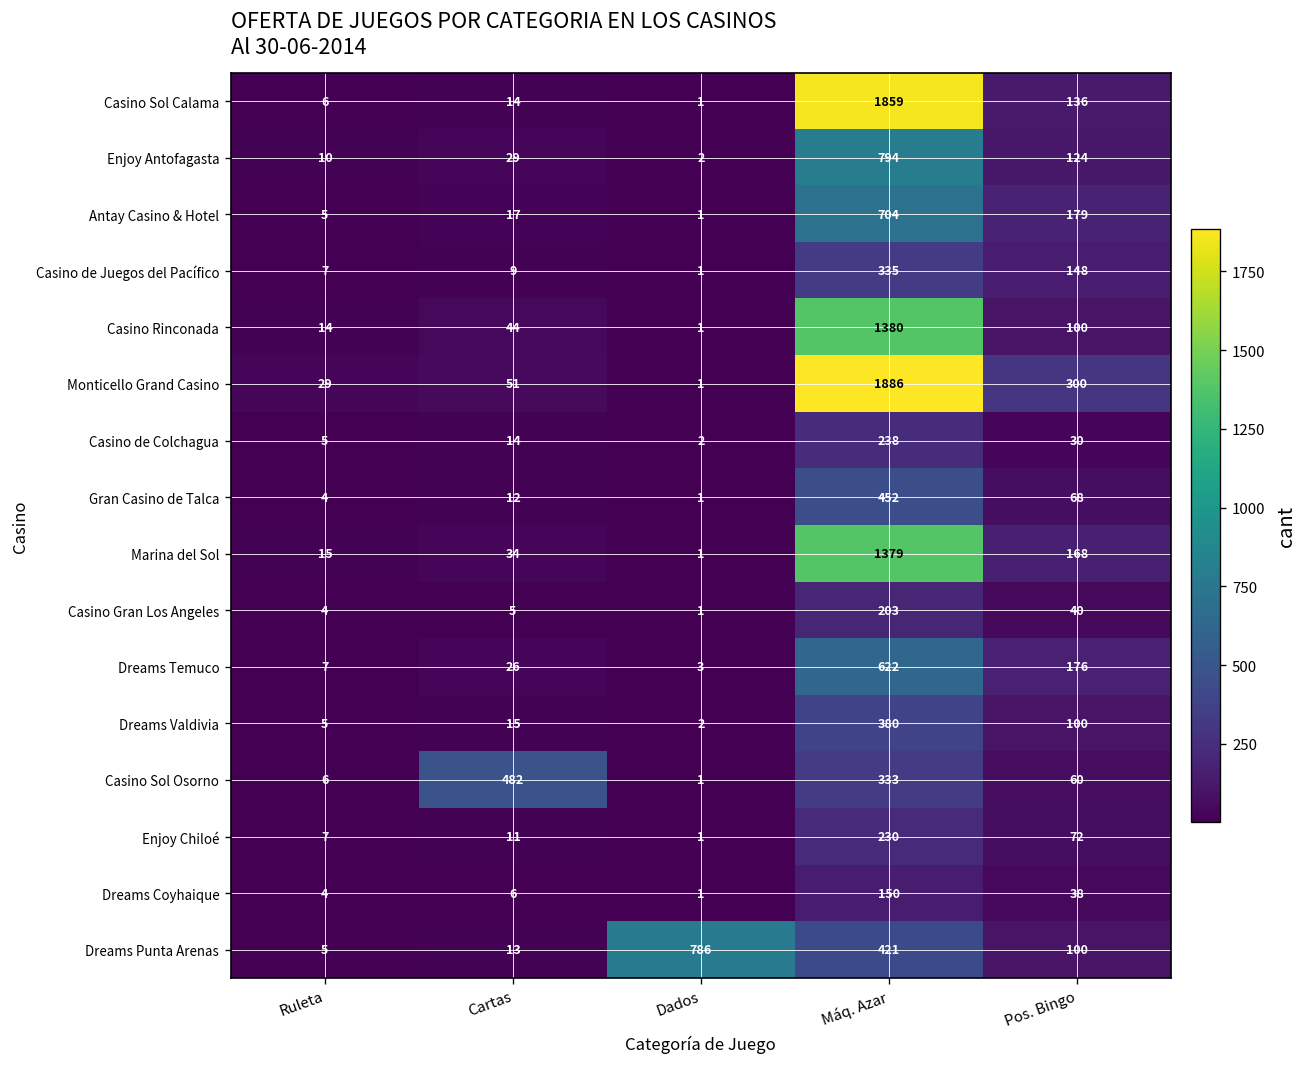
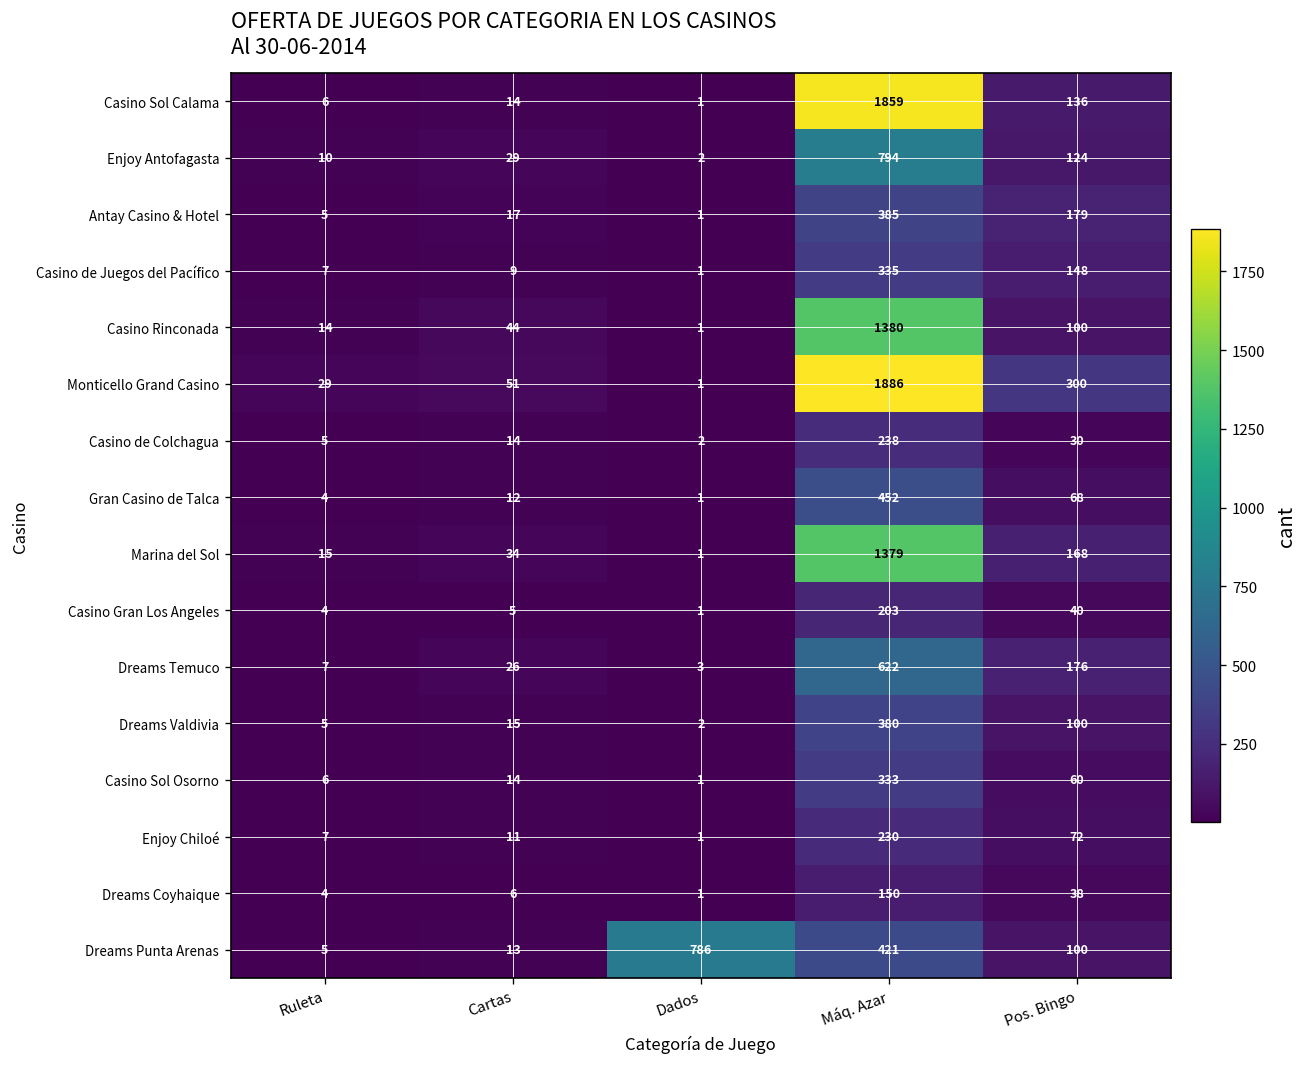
  {
    "Casino Sol Calama": {
      "Ruleta": 6,
      "Cartas": 14,
      "Dados": 1,
      "Máq. Azar": 1859,
      "Pos. Bingo": 136
    },
    "Enjoy Antofagasta": {
      "Ruleta": 10,
      "Cartas": 29,
      "Dados": 2,
      "Máq. Azar": 794,
      "Pos. Bingo": 124
    },
    "Antay Casino & Hotel": {
      "Ruleta": 5,
      "Cartas": 17,
      "Dados": 1,
-     "Máq. Azar": 704,
+     "Máq. Azar": 385,
      "Pos. Bingo": 179
    },
    "Casino de Juegos del Pacífico": {
      "Ruleta": 7,
      "Cartas": 9,
      "Dados": 1,
      "Máq. Azar": 335,
      "Pos. Bingo": 148
    },
    "Casino Rinconada": {
      "Ruleta": 14,
      "Cartas": 44,
      "Dados": 1,
      "Máq. Azar": 1380,
      "Pos. Bingo": 100
    },
    "Monticello Grand Casino": {
      "Ruleta": 29,
      "Cartas": 51,
      "Dados": 1,
      "Máq. Azar": 1886,
      "Pos. Bingo": 300
    },
    "Casino de Colchagua": {
      "Ruleta": 5,
      "Cartas": 14,
      "Dados": 2,
      "Máq. Azar": 238,
      "Pos. Bingo": 30
    },
    "Gran Casino de Talca": {
      "Ruleta": 4,
      "Cartas": 12,
      "Dados": 1,
      "Máq. Azar": 452,
      "Pos. Bingo": 68
    },
    "Marina del Sol": {
      "Ruleta": 15,
      "Cartas": 34,
      "Dados": 1,
      "Máq. Azar": 1379,
      "Pos. Bingo": 168
    },
    "Casino Gran Los Angeles": {
      "Ruleta": 4,
      "Cartas": 5,
      "Dados": 1,
      "Máq. Azar": 203,
      "Pos. Bingo": 40
    },
    "Dreams Temuco": {
      "Ruleta": 7,
      "Cartas": 26,
      "Dados": 3,
      "Máq. Azar": 622,
      "Pos. Bingo": 176
    },
    "Dreams Valdivia": {
      "Ruleta": 5,
      "Cartas": 15,
      "Dados": 2,
      "Máq. Azar": 380,
      "Pos. Bingo": 100
    },
    "Casino Sol Osorno": {
      "Ruleta": 6,
-     "Cartas": 482,
+     "Cartas": 14,
      "Dados": 1,
      "Máq. Azar": 333,
      "Pos. Bingo": 60
    },
    "Enjoy Chiloé": {
      "Ruleta": 7,
      "Cartas": 11,
      "Dados": 1,
      "Máq. Azar": 230,
      "Pos. Bingo": 72
    },
    "Dreams Coyhaique": {
      "Ruleta": 4,
      "Cartas": 6,
      "Dados": 1,
      "Máq. Azar": 150,
      "Pos. Bingo": 38
    },
    "Dreams Punta Arenas": {
      "Ruleta": 5,
      "Cartas": 13,
      "Dados": 786,
      "Máq. Azar": 421,
      "Pos. Bingo": 100
    }
  }
